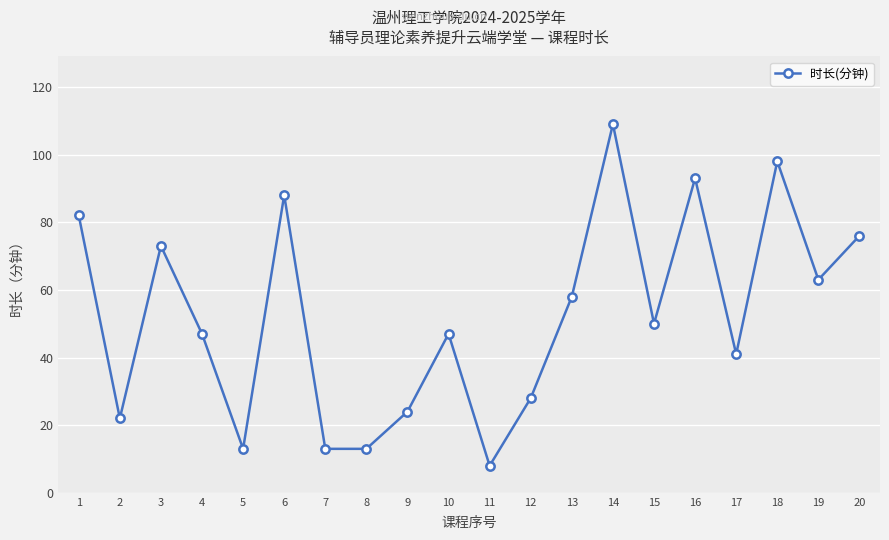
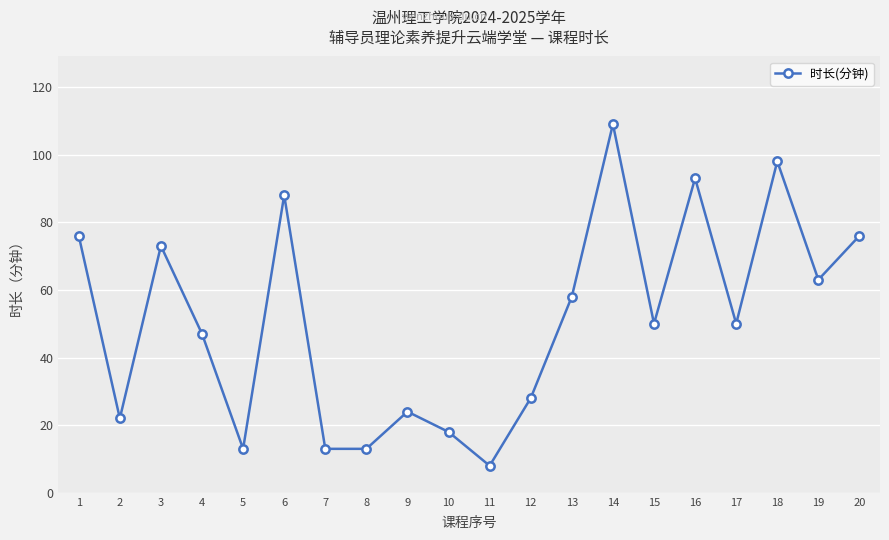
  {
-   "1": 82,
+   "1": 76,
    "2": 22,
    "3": 73,
    "4": 47,
    "5": 13,
    "6": 88,
    "7": 13,
    "8": 13,
    "9": 24,
-   "10": 47,
+   "10": 18,
    "11": 8,
    "12": 28,
    "13": 58,
    "14": 109,
    "15": 50,
    "16": 93,
-   "17": 41,
+   "17": 50,
    "18": 98,
    "19": 63,
    "20": 76
  }
